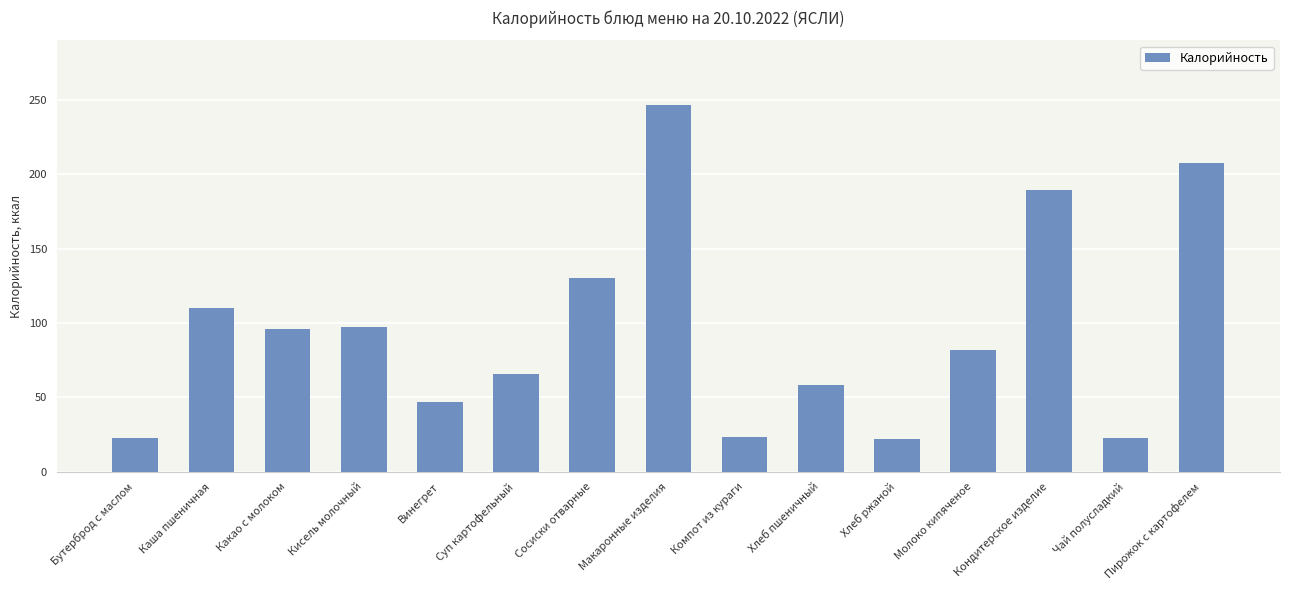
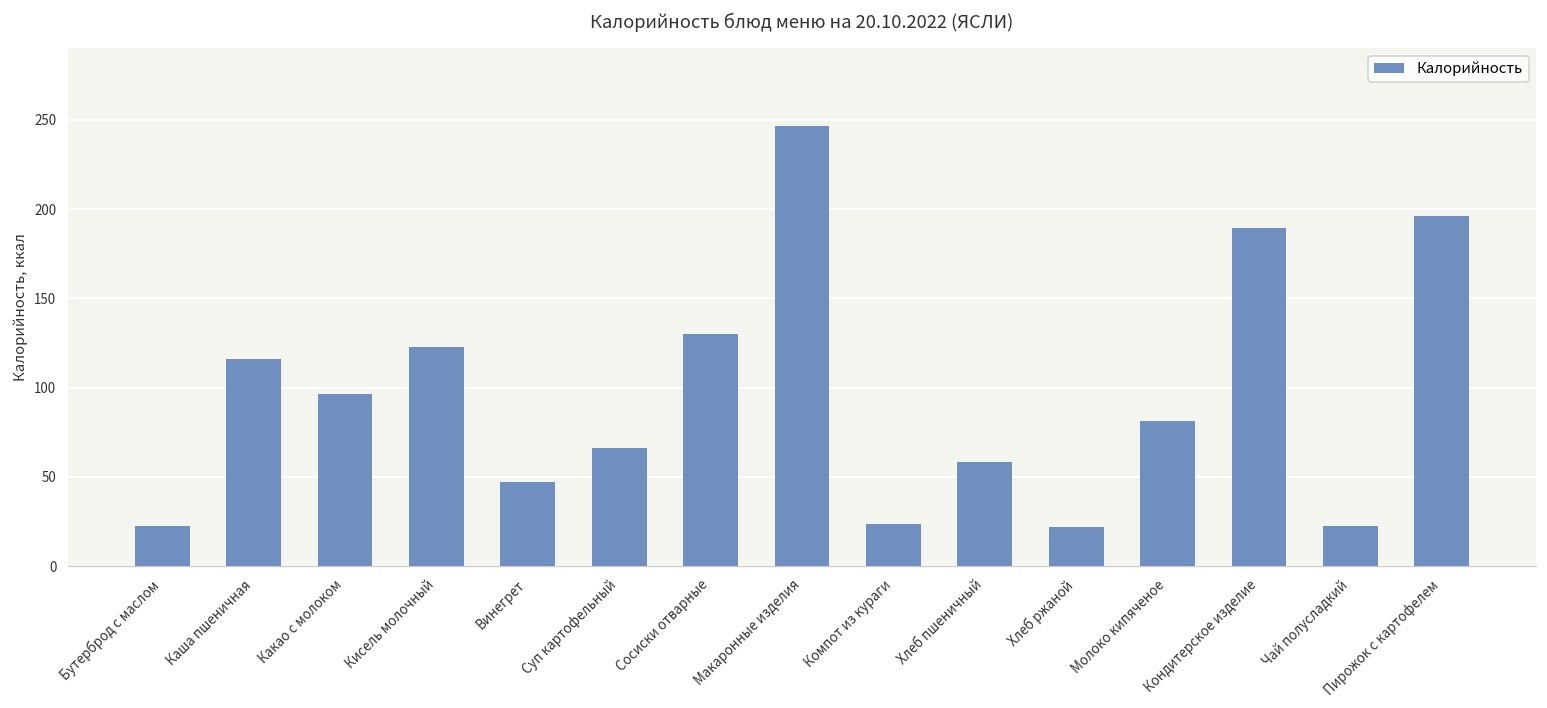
  {
    "Бутерброд с маслом": 22,
-   "Каша пшеничная": 110,
+   "Каша пшеничная": 116,
    "Какао с молоком": 96,
-   "Кисель молочный": 97,
+   "Кисель молочный": 123,
    "Винегрет": 47,
    "Суп картофельный": 66,
    "Сосиски отварные": 130,
    "Макаронные изделия": 247,
    "Компот из кураги": 24,
    "Хлеб пшеничный": 58,
    "Хлеб ржаной": 22,
    "Молоко кипяченое": 82,
    "Кондитерское изделие": 189,
    "Чай полусладкий": 22,
-   "Пирожок с картофелем": 207
+   "Пирожок с картофелем": 196
  }
